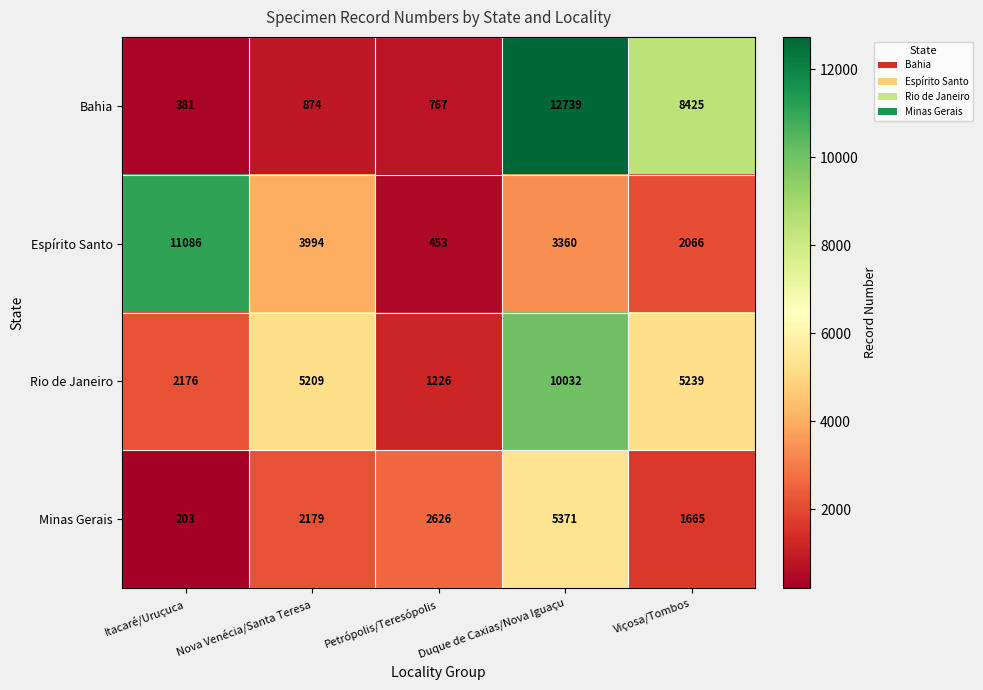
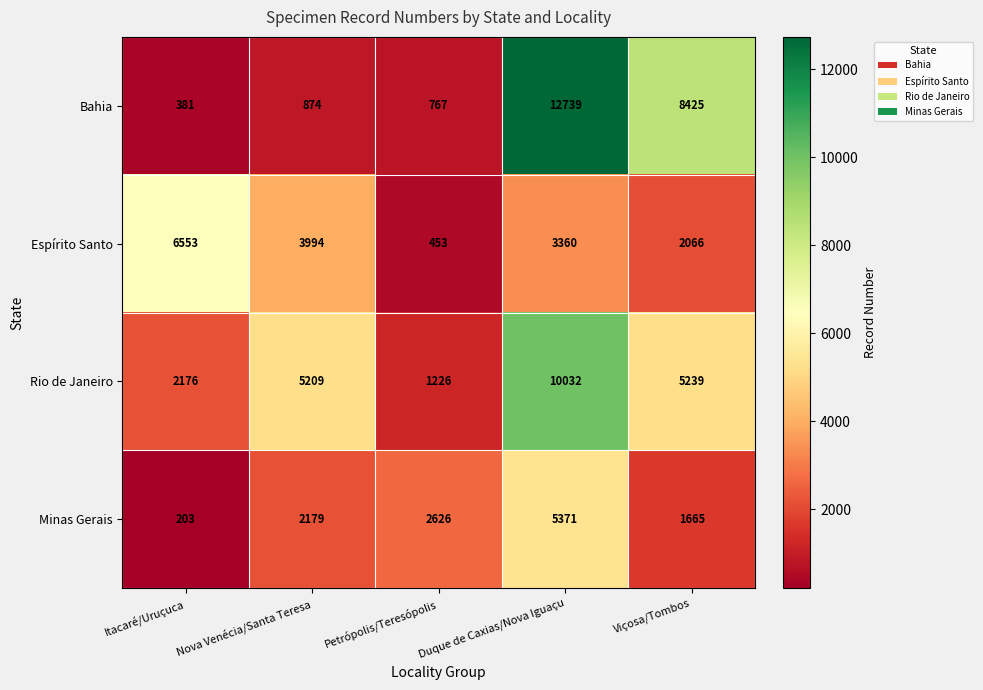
  {
    "Bahia": {
      "Itacaré/Uruçuca": 381,
      "Nova Venécia/Santa Teresa": 874,
      "Petrópolis/Teresópolis": 767,
      "Duque de Caxias/Nova Iguaçu": 12739,
      "Viçosa/Tombos": 8425
    },
    "Espírito Santo": {
-     "Itacaré/Uruçuca": 11086,
+     "Itacaré/Uruçuca": 6553,
      "Nova Venécia/Santa Teresa": 3994,
      "Petrópolis/Teresópolis": 453,
      "Duque de Caxias/Nova Iguaçu": 3360,
      "Viçosa/Tombos": 2066
    },
    "Rio de Janeiro": {
      "Itacaré/Uruçuca": 2176,
      "Nova Venécia/Santa Teresa": 5209,
      "Petrópolis/Teresópolis": 1226,
      "Duque de Caxias/Nova Iguaçu": 10032,
      "Viçosa/Tombos": 5239
    },
    "Minas Gerais": {
      "Itacaré/Uruçuca": 203,
      "Nova Venécia/Santa Teresa": 2179,
      "Petrópolis/Teresópolis": 2626,
      "Duque de Caxias/Nova Iguaçu": 5371,
      "Viçosa/Tombos": 1665
    }
  }
